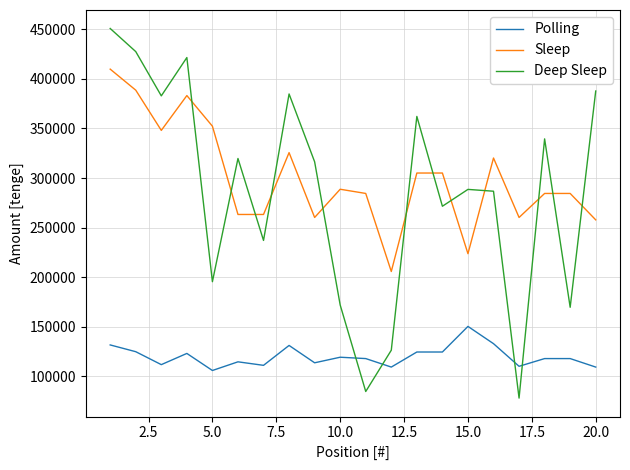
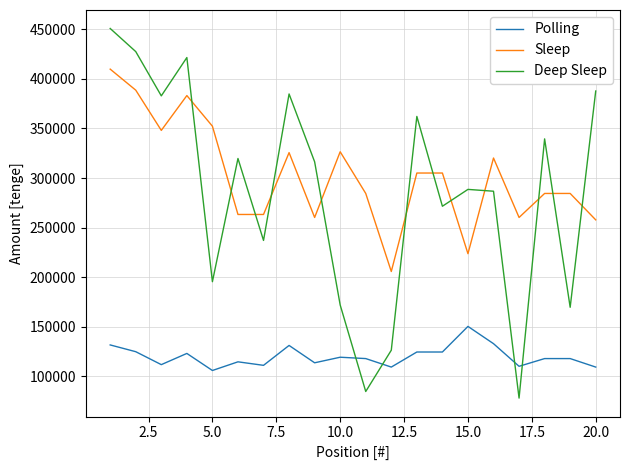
  {
    "Polling": {
      "5.0": 110000,
      "10.0": 120000,
      "15.0": 150000,
      "20.0": 110000
    },
    "Sleep": {
      "5.0": 350000,
-     "10.0": 290000,
+     "10.0": 330000,
      "15.0": 220000,
      "20.0": 260000
    },
    "Deep Sleep": {
      "5.0": 200000,
      "10.0": 170000,
      "15.0": 290000,
      "20.0": 390000
    }
  }
